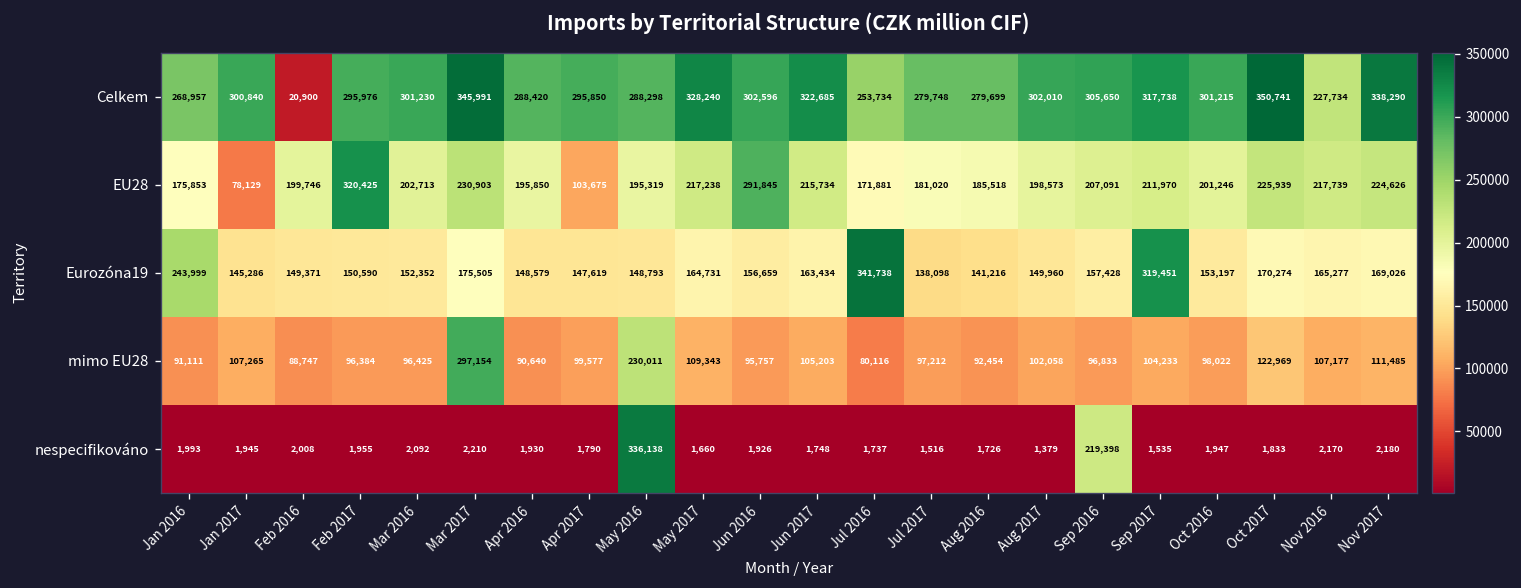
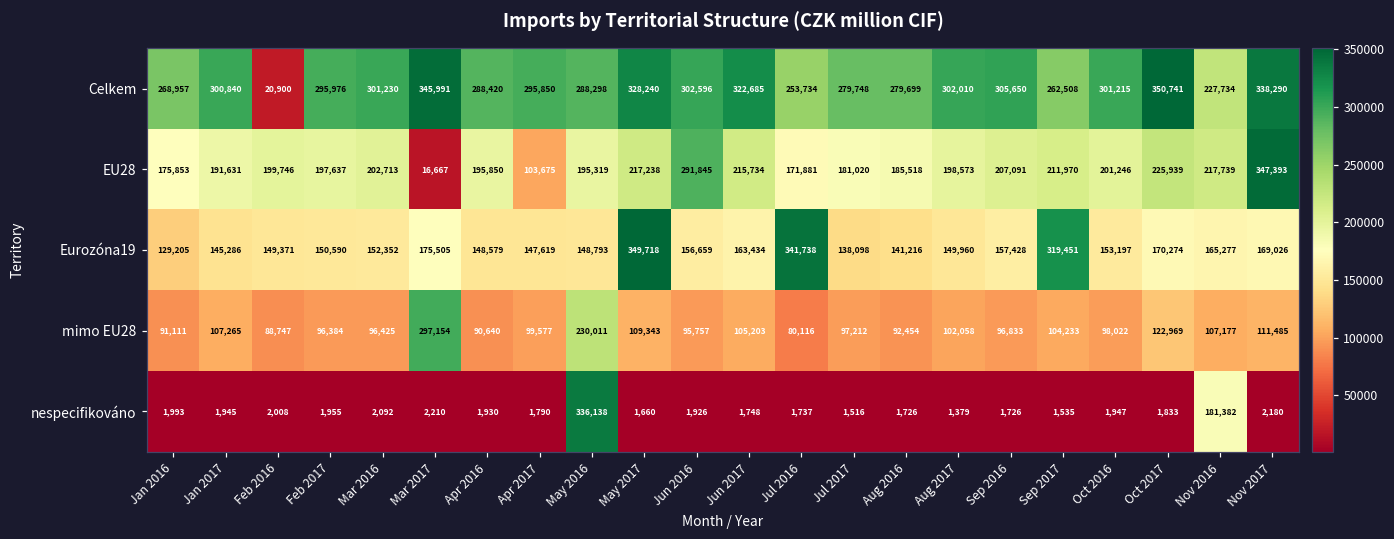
  {
    "Celkem": {
      "Jan 2016": "268,957",
      "Jan 2017": "300,840",
      "Feb 2016": "20,900",
      "Feb 2017": "295,976",
      "Mar 2016": "301,230",
      "Mar 2017": "345,991",
      "Apr 2016": "288,420",
      "Apr 2017": "295,850",
      "May 2016": "288,298",
      "May 2017": "328,240",
      "Jun 2016": "302,596",
      "Jun 2017": "322,685",
      "Jul 2016": "253,734",
      "Jul 2017": "279,748",
      "Aug 2016": "279,699",
      "Aug 2017": "302,010",
      "Sep 2016": "305,650",
-     "Sep 2017": "317,738",
+     "Sep 2017": "262,508",
      "Oct 2016": "301,215",
      "Oct 2017": "350,741",
      "Nov 2016": "227,734",
      "Nov 2017": "338,290"
    },
    "EU28": {
      "Jan 2016": "175,853",
-     "Jan 2017": "78,129",
+     "Jan 2017": "191,631",
      "Feb 2016": "199,746",
-     "Feb 2017": "320,425",
+     "Feb 2017": "197,637",
      "Mar 2016": "202,713",
-     "Mar 2017": "230,903",
+     "Mar 2017": "16,667",
      "Apr 2016": "195,850",
      "Apr 2017": "103,675",
      "May 2016": "195,319",
      "May 2017": "217,238",
      "Jun 2016": "291,845",
      "Jun 2017": "215,734",
      "Jul 2016": "171,881",
      "Jul 2017": "181,020",
      "Aug 2016": "185,518",
      "Aug 2017": "198,573",
      "Sep 2016": "207,091",
      "Sep 2017": "211,970",
      "Oct 2016": "201,246",
      "Oct 2017": "225,939",
      "Nov 2016": "217,739",
-     "Nov 2017": "224,626"
+     "Nov 2017": "347,393"
    },
    "Eurozóna19": {
-     "Jan 2016": "243,999",
+     "Jan 2016": "129,205",
      "Jan 2017": "145,286",
      "Feb 2016": "149,371",
      "Feb 2017": "150,590",
      "Mar 2016": "152,352",
      "Mar 2017": "175,505",
      "Apr 2016": "148,579",
      "Apr 2017": "147,619",
      "May 2016": "148,793",
-     "May 2017": "164,731",
+     "May 2017": "349,718",
      "Jun 2016": "156,659",
      "Jun 2017": "163,434",
      "Jul 2016": "341,738",
      "Jul 2017": "138,098",
      "Aug 2016": "141,216",
      "Aug 2017": "149,960",
      "Sep 2016": "157,428",
      "Sep 2017": "319,451",
      "Oct 2016": "153,197",
      "Oct 2017": "170,274",
      "Nov 2016": "165,277",
      "Nov 2017": "169,026"
    },
    "mimo EU28": {
      "Jan 2016": "91,111",
      "Jan 2017": "107,265",
      "Feb 2016": "88,747",
      "Feb 2017": "96,384",
      "Mar 2016": "96,425",
      "Mar 2017": "297,154",
      "Apr 2016": "90,640",
      "Apr 2017": "99,577",
      "May 2016": "230,011",
      "May 2017": "109,343",
      "Jun 2016": "95,757",
      "Jun 2017": "105,203",
      "Jul 2016": "80,116",
      "Jul 2017": "97,212",
      "Aug 2016": "92,454",
      "Aug 2017": "102,058",
      "Sep 2016": "96,833",
      "Sep 2017": "104,233",
      "Oct 2016": "98,022",
      "Oct 2017": "122,969",
      "Nov 2016": "107,177",
      "Nov 2017": "111,485"
    },
    "nespecifikováno": {
      "Jan 2016": "1,993",
      "Jan 2017": "1,945",
      "Feb 2016": "2,008",
      "Feb 2017": "1,955",
      "Mar 2016": "2,092",
      "Mar 2017": "2,210",
      "Apr 2016": "1,930",
      "Apr 2017": "1,790",
      "May 2016": "336,138",
      "May 2017": "1,660",
      "Jun 2016": "1,926",
      "Jun 2017": "1,748",
      "Jul 2016": "1,737",
      "Jul 2017": "1,516",
      "Aug 2016": "1,726",
      "Aug 2017": "1,379",
-     "Sep 2016": "219,398",
+     "Sep 2016": "1,726",
      "Sep 2017": "1,535",
      "Oct 2016": "1,947",
      "Oct 2017": "1,833",
-     "Nov 2016": "2,170",
+     "Nov 2016": "181,382",
      "Nov 2017": "2,180"
    }
  }
